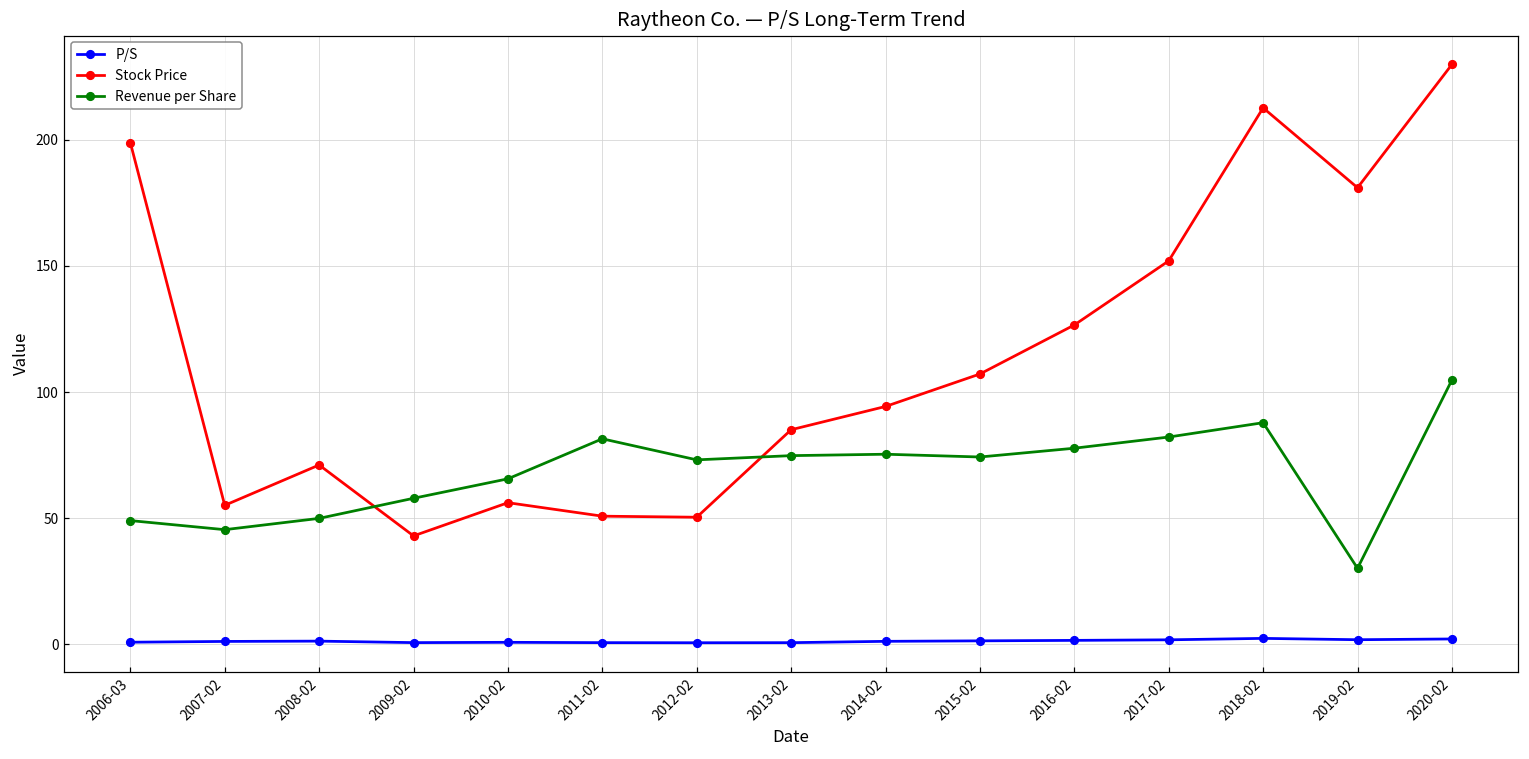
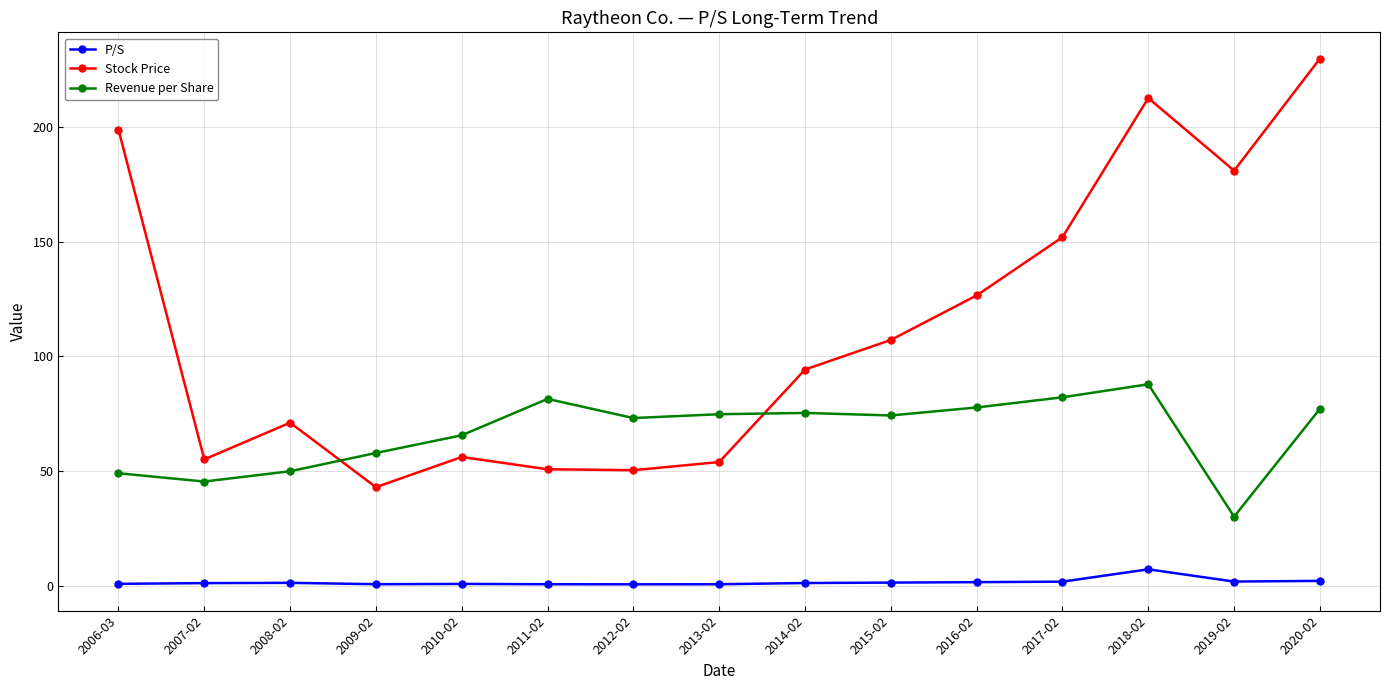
  {
    "P/S": {
      "2006-03": 1,
      "2007-02": 1,
      "2008-02": 1,
      "2009-02": 1,
      "2010-02": 1,
      "2011-02": 1,
      "2012-02": 1,
      "2013-02": 1,
      "2014-02": 1,
      "2015-02": 1,
      "2016-02": 2,
      "2017-02": 2,
-     "2018-02": 2,
+     "2018-02": 7,
      "2019-02": 2,
      "2020-02": 2
    },
    "Stock Price": {
      "2006-03": 199,
      "2007-02": 55,
      "2008-02": 71,
      "2009-02": 43,
      "2010-02": 56,
      "2011-02": 51,
      "2012-02": 50,
-     "2013-02": 85,
+     "2013-02": 54,
      "2014-02": 94,
      "2015-02": 107,
      "2016-02": 127,
      "2017-02": 152,
      "2018-02": 213,
      "2019-02": 181,
      "2020-02": 230
    },
    "Revenue per Share": {
      "2006-03": 49,
      "2007-02": 45,
      "2008-02": 50,
      "2009-02": 58,
      "2010-02": 66,
      "2011-02": 81,
      "2012-02": 73,
      "2013-02": 75,
      "2014-02": 75,
      "2015-02": 74,
      "2016-02": 78,
      "2017-02": 82,
      "2018-02": 88,
      "2019-02": 30,
-     "2020-02": 105
+     "2020-02": 77
    }
  }
